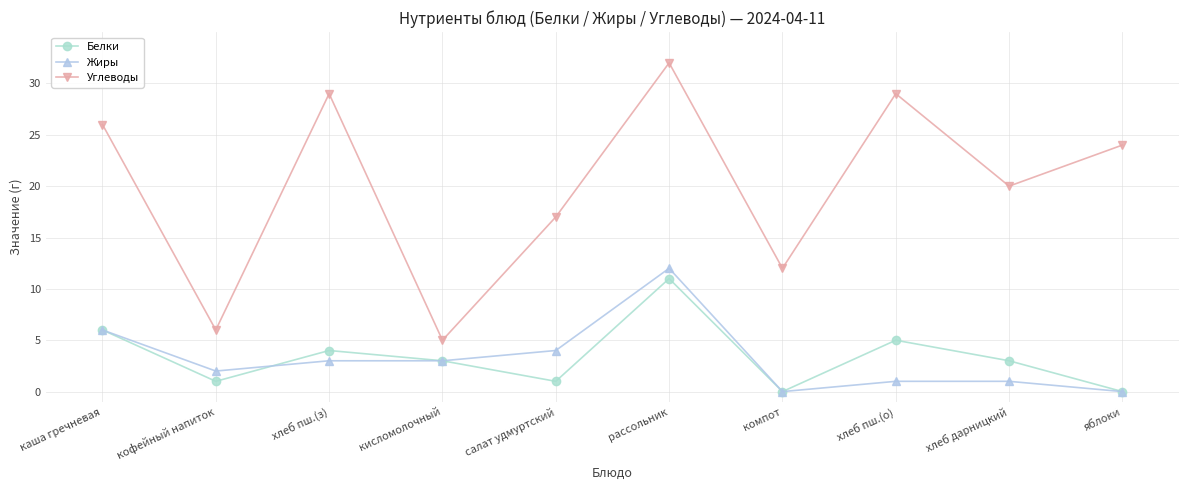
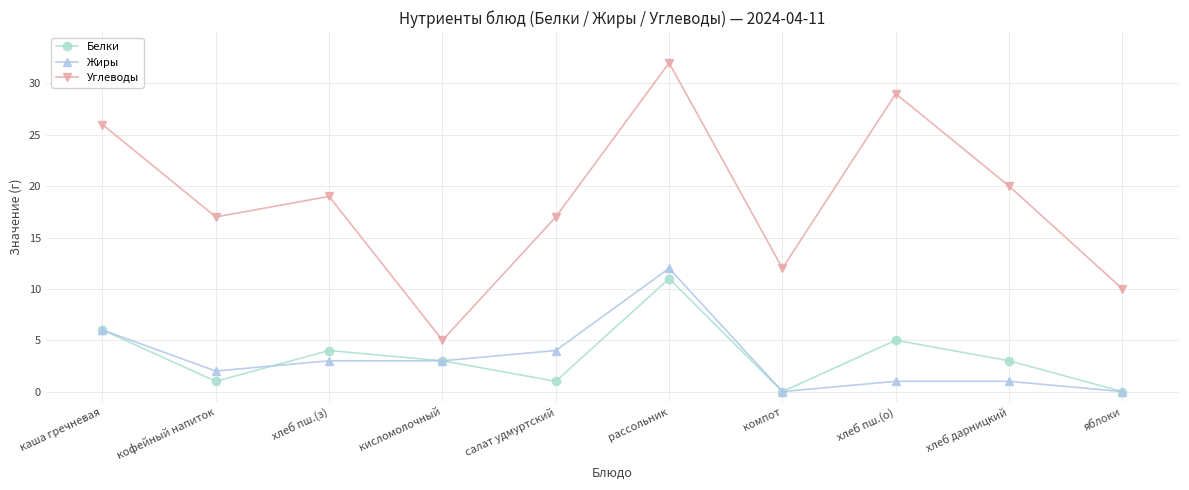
  {
    "Углеводы": {
      "каша гречневая": 26,
-     "кофейный напиток": 6,
-     "хлеб пш.(з)": 29,
+     "кофейный напиток": 17,
+     "хлеб пш.(з)": 19,
      "кисломолочный": 5,
      "салат удмуртский": 17,
      "рассольник": 32,
      "компот": 12,
      "хлеб пш.(о)": 29,
      "хлеб дарницкий": 20,
-     "яблоки": 24
+     "яблоки": 10
    }
  }
